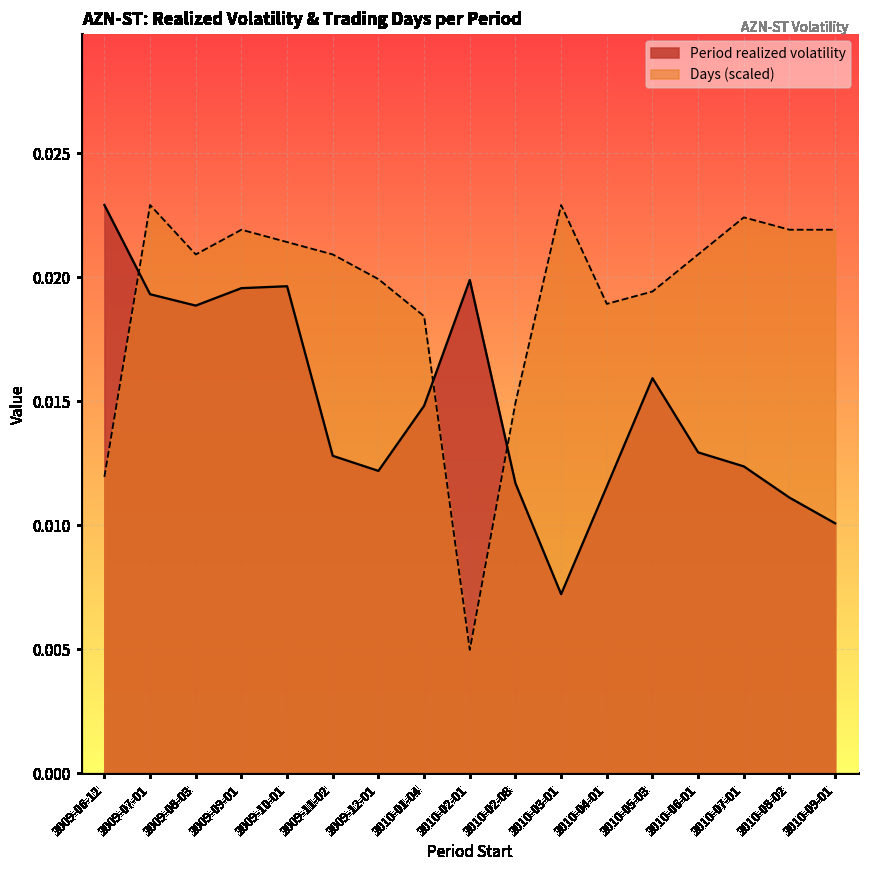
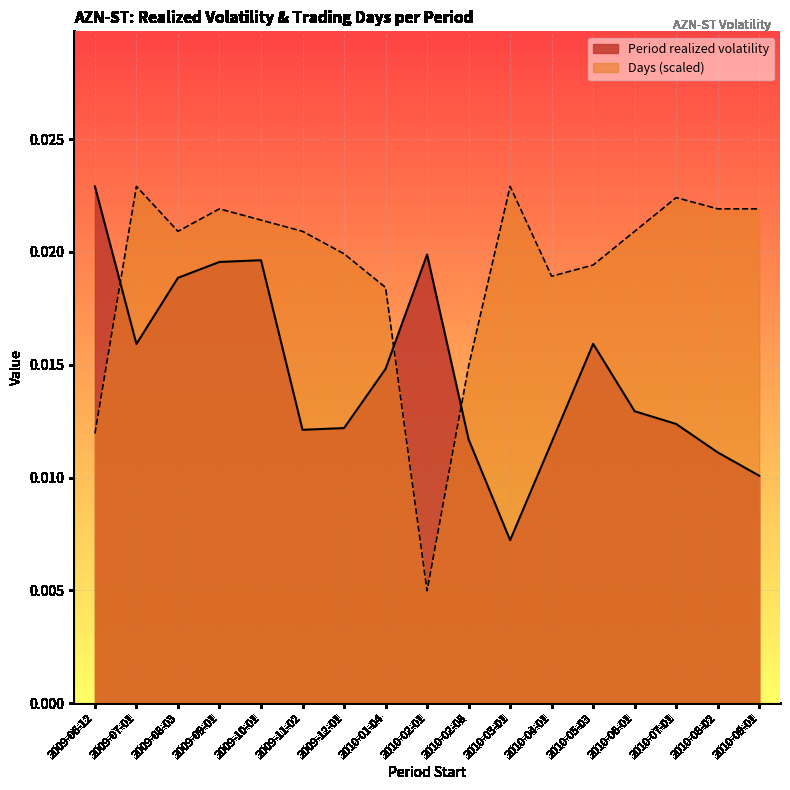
  {
    "Period realized volatility": {
      "2009-06-12": 0.0229,
-     "2009-07-01": 0.0193,
+     "2009-07-01": 0.0159,
      "2009-08-03": 0.0189,
      "2009-09-01": 0.0196,
      "2009-10-01": 0.0196,
-     "2009-11-02": 0.0128,
+     "2009-11-02": 0.0121,
      "2009-12-01": 0.0122,
      "2010-01-04": 0.0148,
      "2010-02-01": 0.0199,
      "2010-02-08": 0.0117,
      "2010-03-01": 0.0072,
      "2010-04-01": 0.0116,
      "2010-05-03": 0.0159,
      "2010-06-01": 0.0129,
      "2010-07-01": 0.0124,
      "2010-08-02": 0.0111,
      "2010-09-01": 0.0101
    },
    "Days (scaled)": {
      "2009-06-12": 0.0120,
      "2009-07-01": 0.0229,
      "2009-08-03": 0.0209,
      "2009-09-01": 0.0219,
      "2009-10-01": 0.0214,
      "2009-11-02": 0.0209,
      "2009-12-01": 0.0199,
      "2010-01-04": 0.0184,
      "2010-02-01": 0.0050,
      "2010-02-08": 0.0149,
      "2010-03-01": 0.0229,
      "2010-04-01": 0.0189,
      "2010-05-03": 0.0194,
      "2010-06-01": 0.0209,
      "2010-07-01": 0.0224,
      "2010-08-02": 0.0219,
      "2010-09-01": 0.0219
    }
  }
